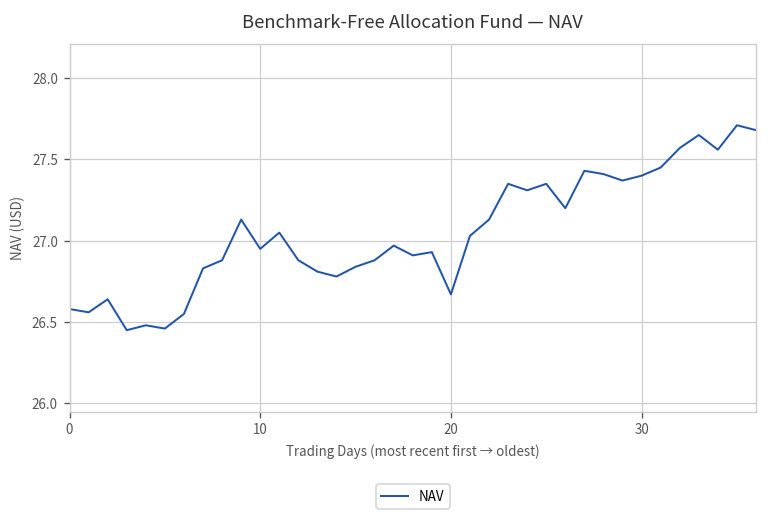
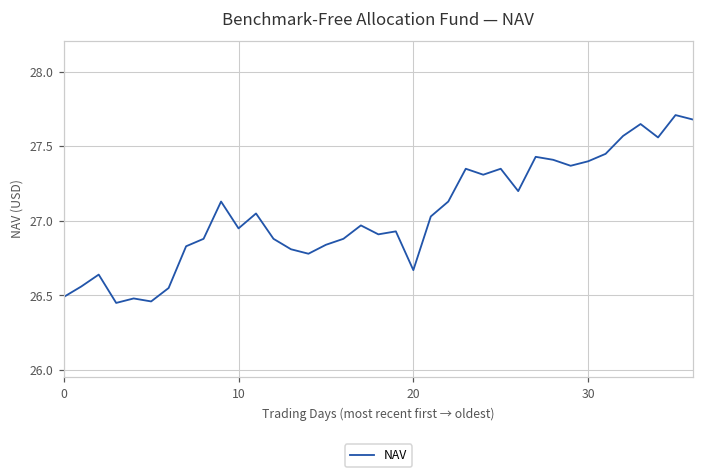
  {
-   "0": 26.58,
+   "0": 26.49,
    "10": 26.95,
    "20": 26.67,
    "30": 27.40
  }
